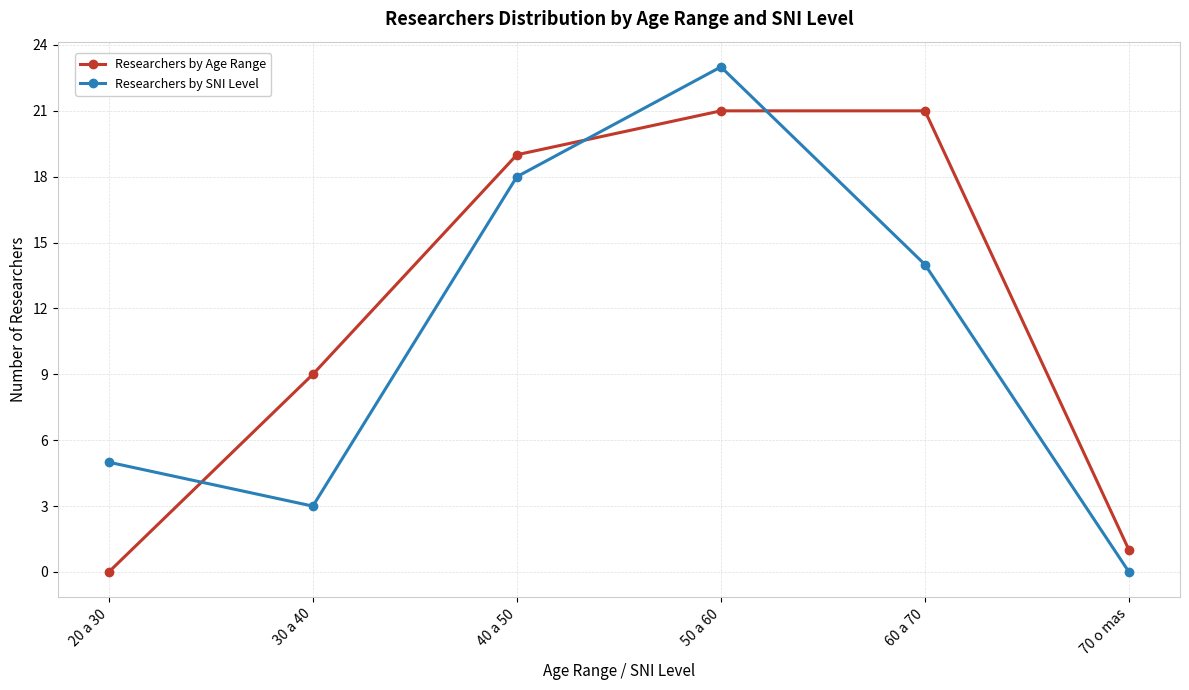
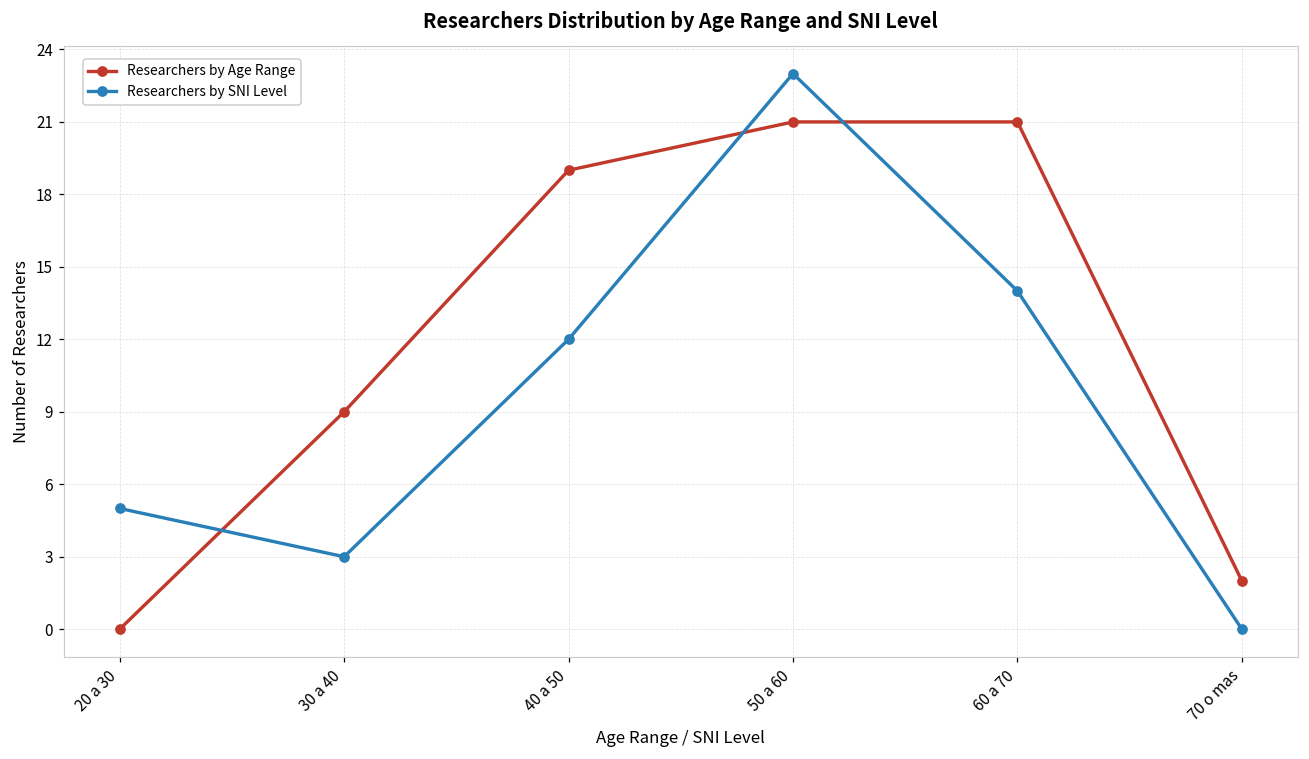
  {
    "Researchers by Age Range": {
      "20 a 30": 0,
      "30 a 40": 9,
      "40 a 50": 19,
      "50 a 60": 21,
      "60 a 70": 21,
-     "70 o mas": 1
+     "70 o mas": 2
    },
    "Researchers by SNI Level": {
      "20 a 30": 5,
      "30 a 40": 3,
-     "40 a 50": 18,
+     "40 a 50": 12,
      "50 a 60": 23,
      "60 a 70": 14,
      "70 o mas": 0
    }
  }
